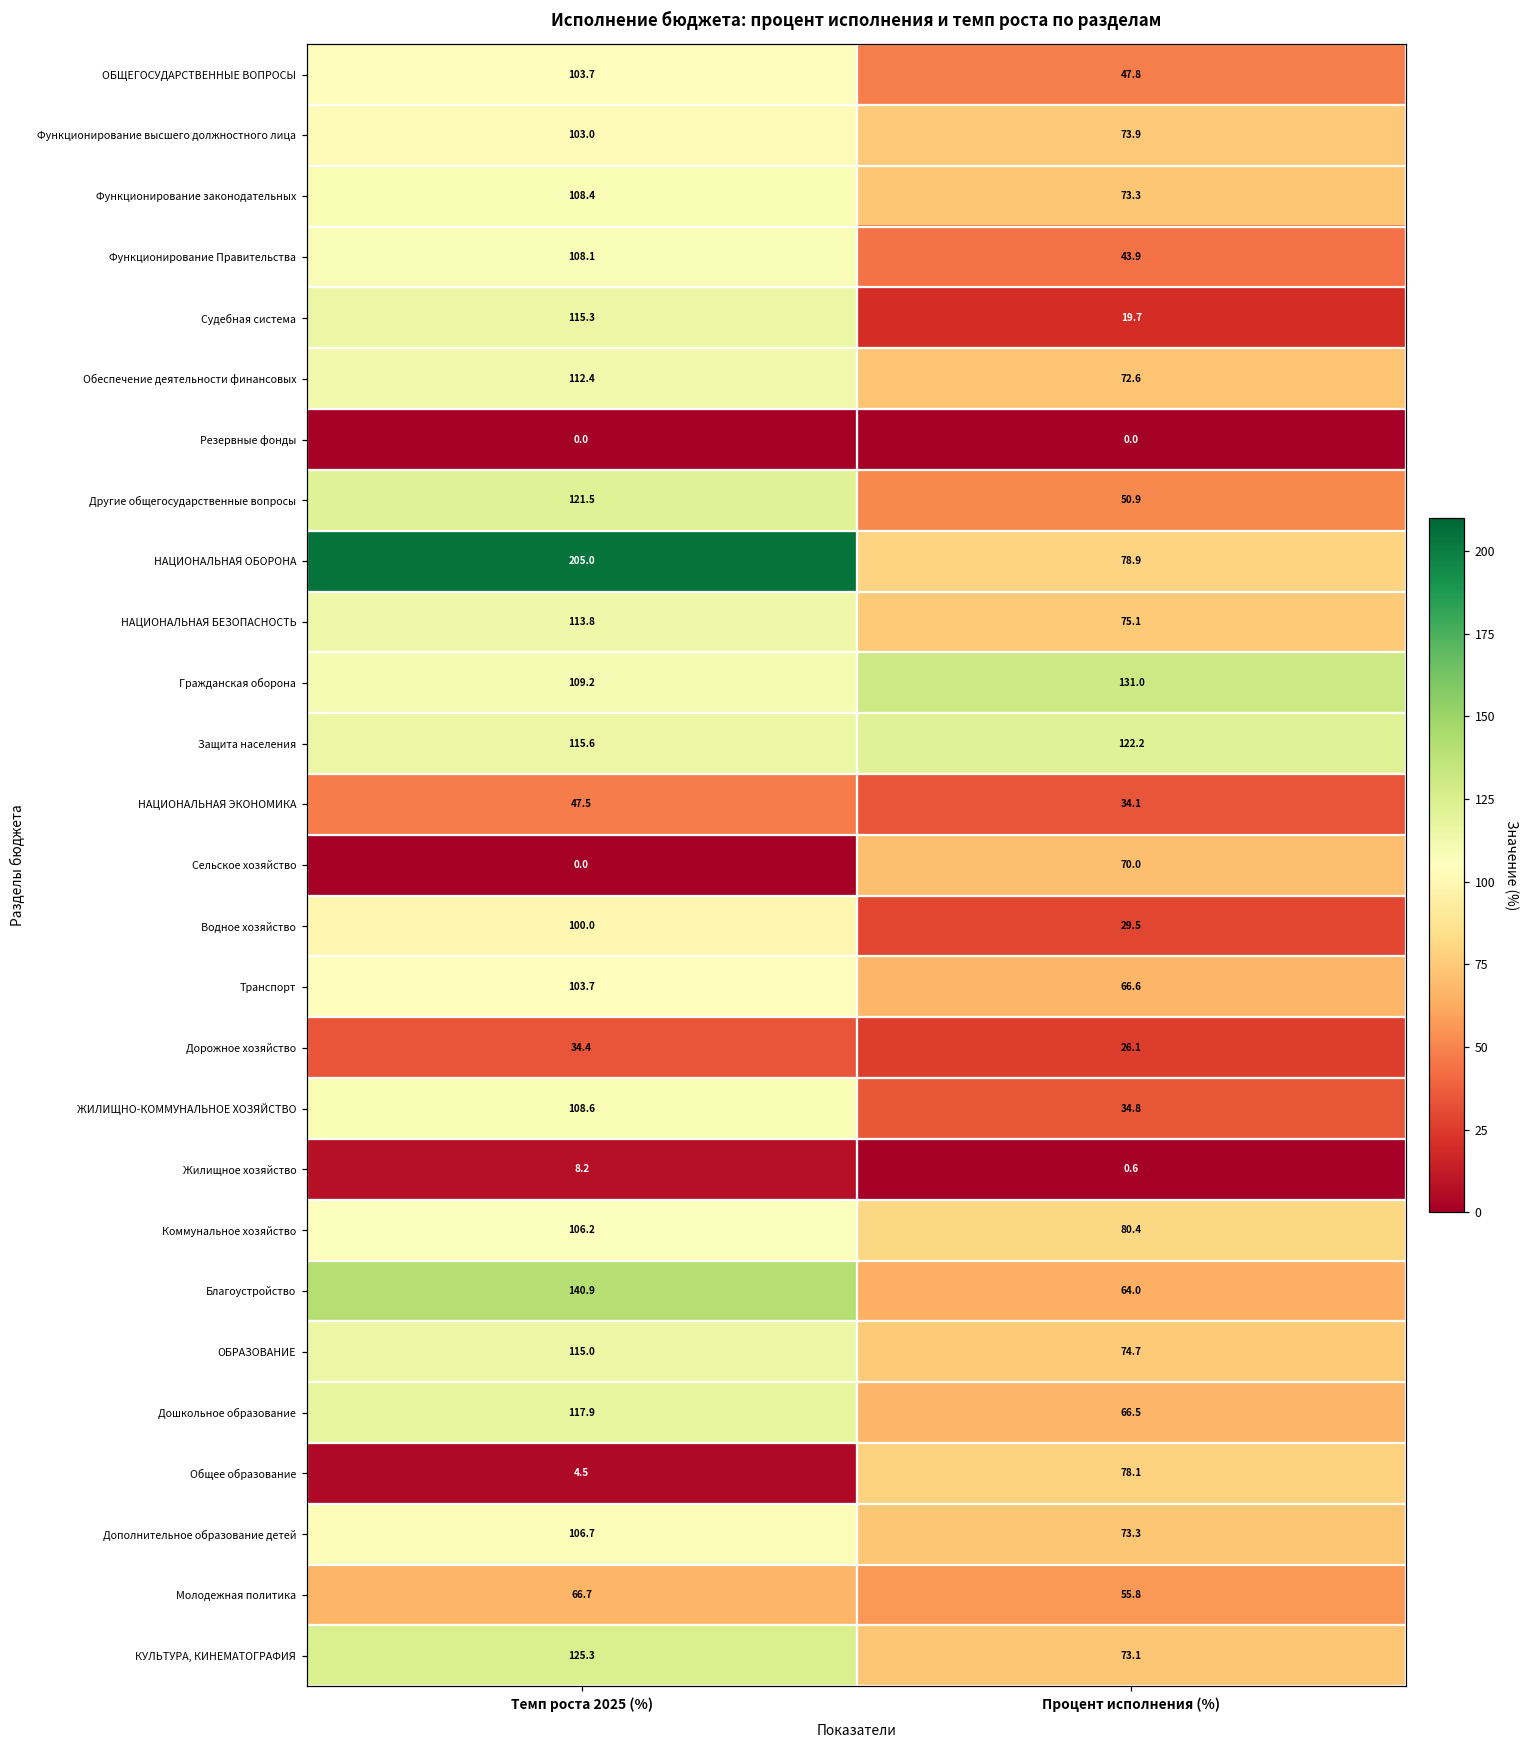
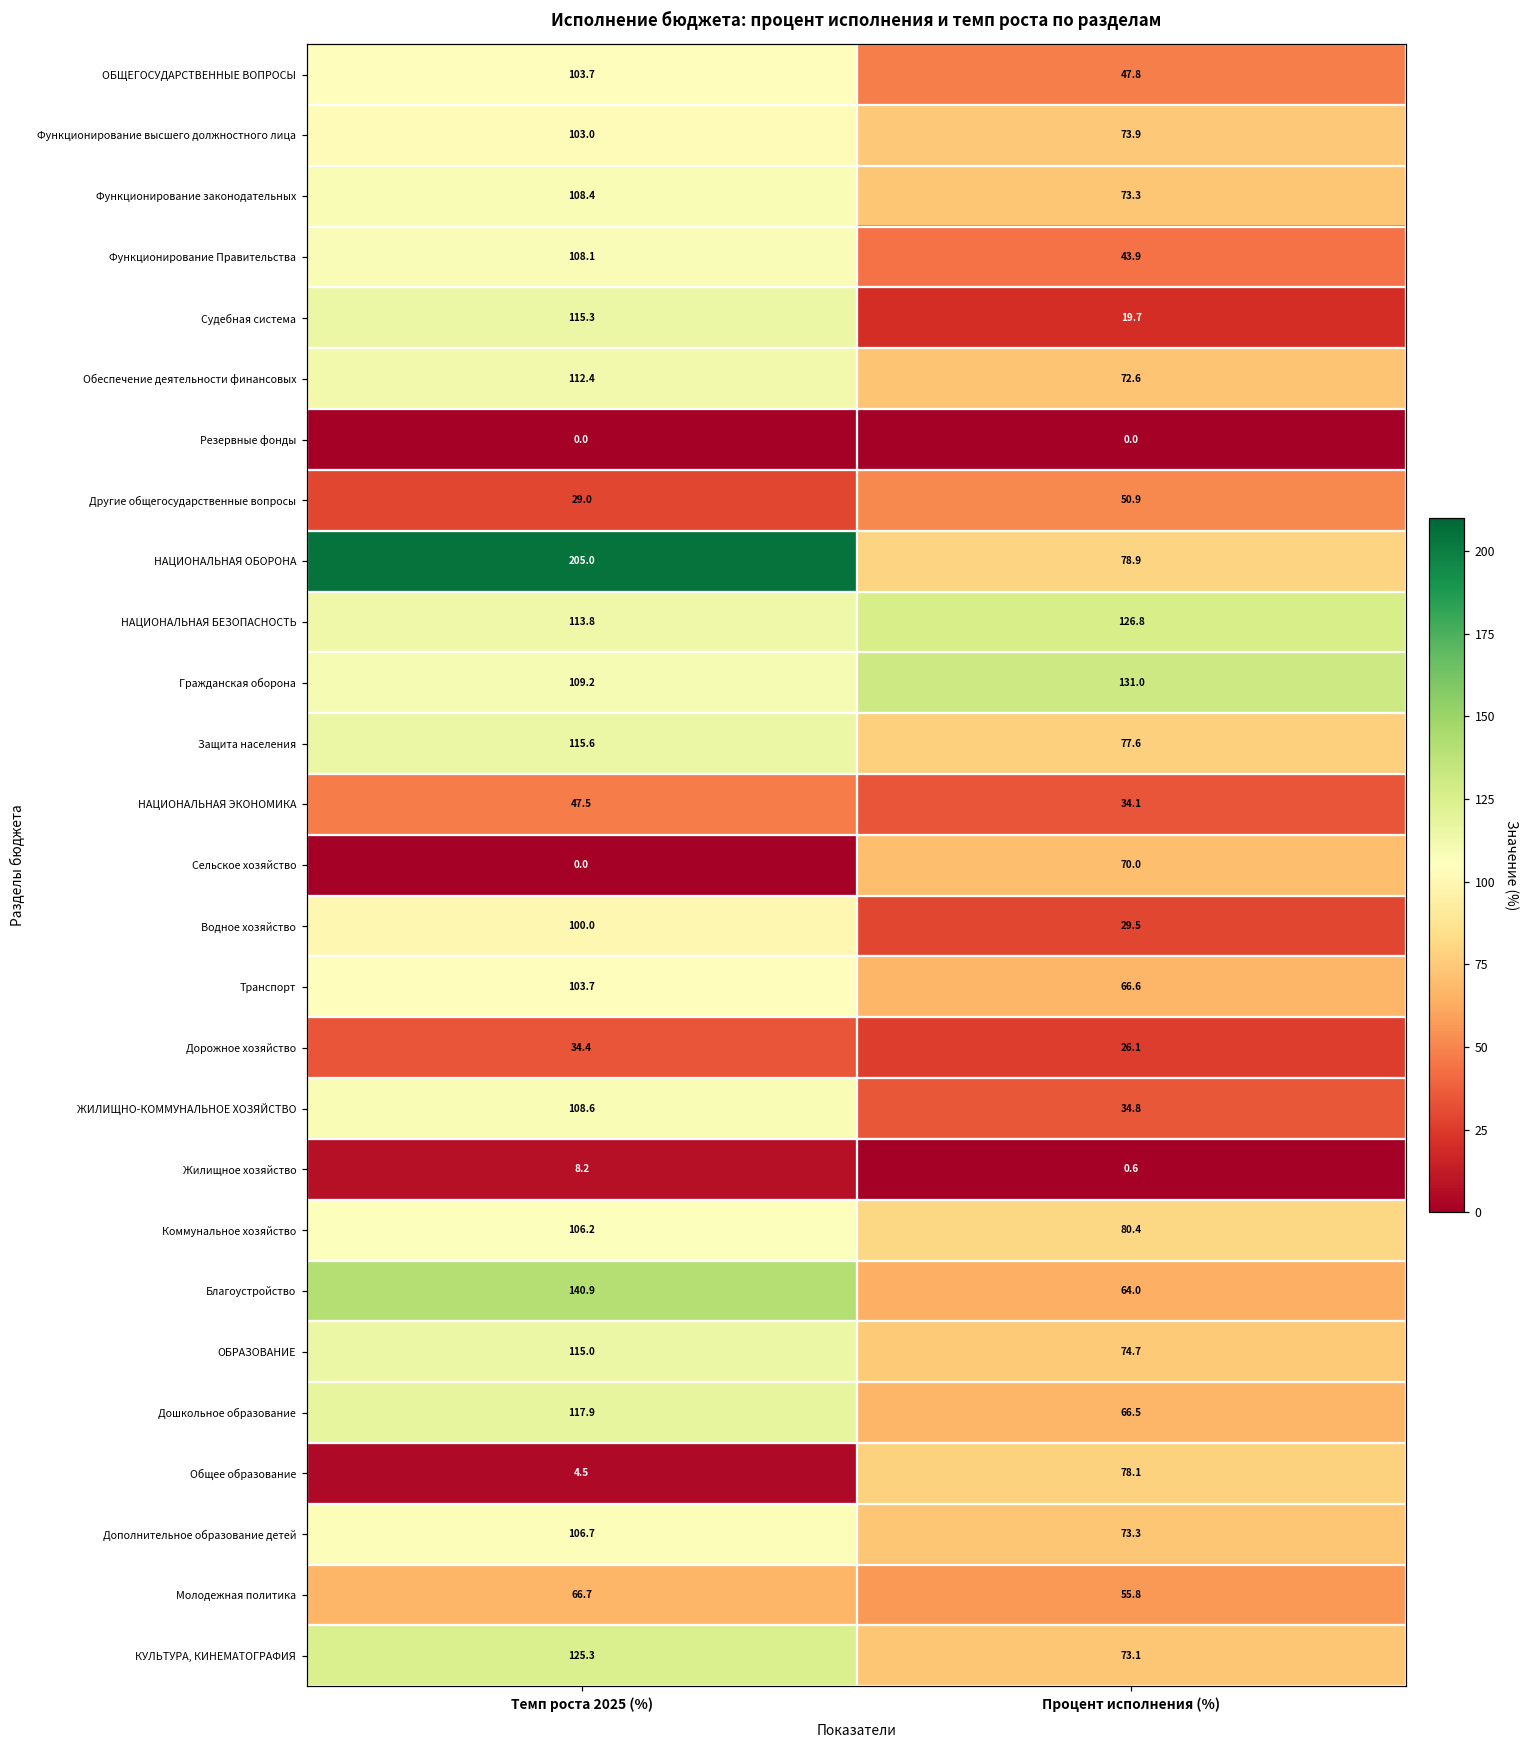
  {
    "ОБЩЕГОСУДАРСТВЕННЫЕ ВОПРОСЫ": {
      "Темп роста 2025 (%)": 103.7,
      "Процент исполнения (%)": 47.8
    },
    "Функционирование высшего должностного лица": {
      "Темп роста 2025 (%)": 103.0,
      "Процент исполнения (%)": 73.9
    },
    "Функционирование законодательных": {
      "Темп роста 2025 (%)": 108.4,
      "Процент исполнения (%)": 73.3
    },
    "Функционирование Правительства": {
      "Темп роста 2025 (%)": 108.1,
      "Процент исполнения (%)": 43.9
    },
    "Судебная система": {
      "Темп роста 2025 (%)": 115.3,
      "Процент исполнения (%)": 19.7
    },
    "Обеспечение деятельности финансовых": {
      "Темп роста 2025 (%)": 112.4,
      "Процент исполнения (%)": 72.6
    },
    "Резервные фонды": {
      "Темп роста 2025 (%)": 0.0,
      "Процент исполнения (%)": 0.0
    },
    "Другие общегосударственные вопросы": {
-     "Темп роста 2025 (%)": 121.5,
+     "Темп роста 2025 (%)": 29.0,
      "Процент исполнения (%)": 50.9
    },
    "НАЦИОНАЛЬНАЯ ОБОРОНА": {
      "Темп роста 2025 (%)": 205.0,
      "Процент исполнения (%)": 78.9
    },
    "НАЦИОНАЛЬНАЯ БЕЗОПАСНОСТЬ": {
      "Темп роста 2025 (%)": 113.8,
-     "Процент исполнения (%)": 75.1
+     "Процент исполнения (%)": 126.8
    },
    "Гражданская оборона": {
      "Темп роста 2025 (%)": 109.2,
      "Процент исполнения (%)": 131.0
    },
    "Защита населения": {
      "Темп роста 2025 (%)": 115.6,
-     "Процент исполнения (%)": 122.2
+     "Процент исполнения (%)": 77.6
    },
    "НАЦИОНАЛЬНАЯ ЭКОНОМИКА": {
      "Темп роста 2025 (%)": 47.5,
      "Процент исполнения (%)": 34.1
    },
    "Сельское хозяйство": {
      "Темп роста 2025 (%)": 0.0,
      "Процент исполнения (%)": 70.0
    },
    "Водное хозяйство": {
      "Темп роста 2025 (%)": 100.0,
      "Процент исполнения (%)": 29.5
    },
    "Транспорт": {
      "Темп роста 2025 (%)": 103.7,
      "Процент исполнения (%)": 66.6
    },
    "Дорожное хозяйство": {
      "Темп роста 2025 (%)": 34.4,
      "Процент исполнения (%)": 26.1
    },
    "ЖИЛИЩНО-КОММУНАЛЬНОЕ ХОЗЯЙСТВО": {
      "Темп роста 2025 (%)": 108.6,
      "Процент исполнения (%)": 34.8
    },
    "Жилищное хозяйство": {
      "Темп роста 2025 (%)": 8.2,
      "Процент исполнения (%)": 0.6
    },
    "Коммунальное хозяйство": {
      "Темп роста 2025 (%)": 106.2,
      "Процент исполнения (%)": 80.4
    },
    "Благоустройство": {
      "Темп роста 2025 (%)": 140.9,
      "Процент исполнения (%)": 64.0
    },
    "ОБРАЗОВАНИЕ": {
      "Темп роста 2025 (%)": 115.0,
      "Процент исполнения (%)": 74.7
    },
    "Дошкольное образование": {
      "Темп роста 2025 (%)": 117.9,
      "Процент исполнения (%)": 66.5
    },
    "Общее образование": {
      "Темп роста 2025 (%)": 4.5,
      "Процент исполнения (%)": 78.1
    },
    "Дополнительное образование детей": {
      "Темп роста 2025 (%)": 106.7,
      "Процент исполнения (%)": 73.3
    },
    "Молодежная политика": {
      "Темп роста 2025 (%)": 66.7,
      "Процент исполнения (%)": 55.8
    },
    "КУЛЬТУРА, КИНЕМАТОГРАФИЯ": {
      "Темп роста 2025 (%)": 125.3,
      "Процент исполнения (%)": 73.1
    }
  }
